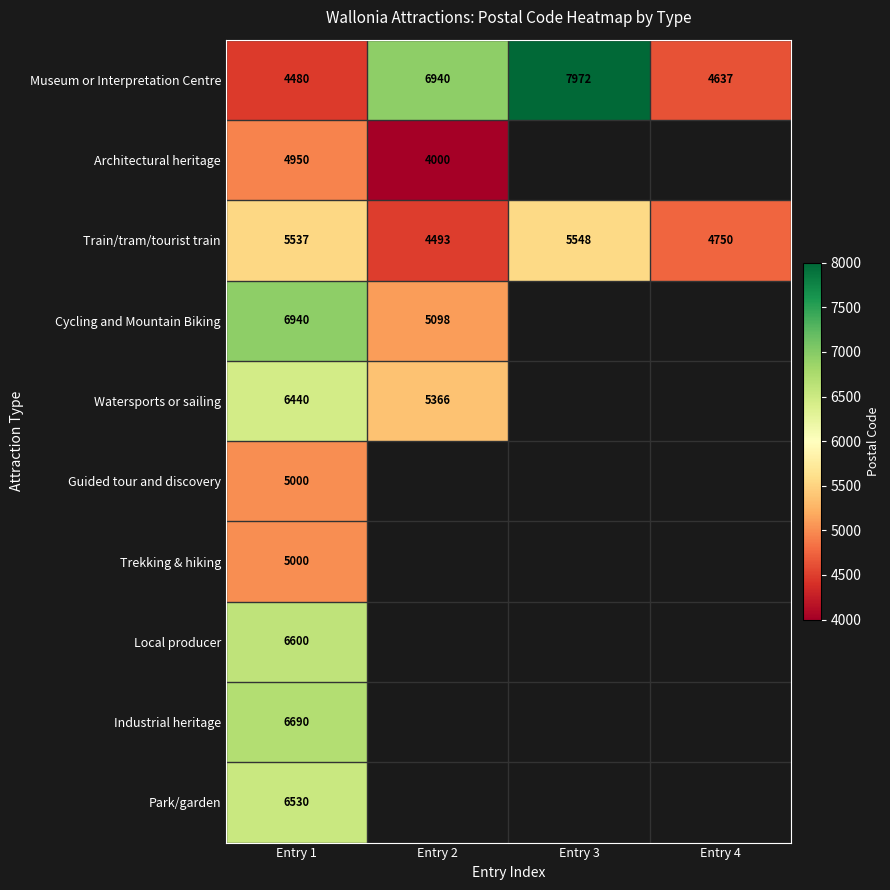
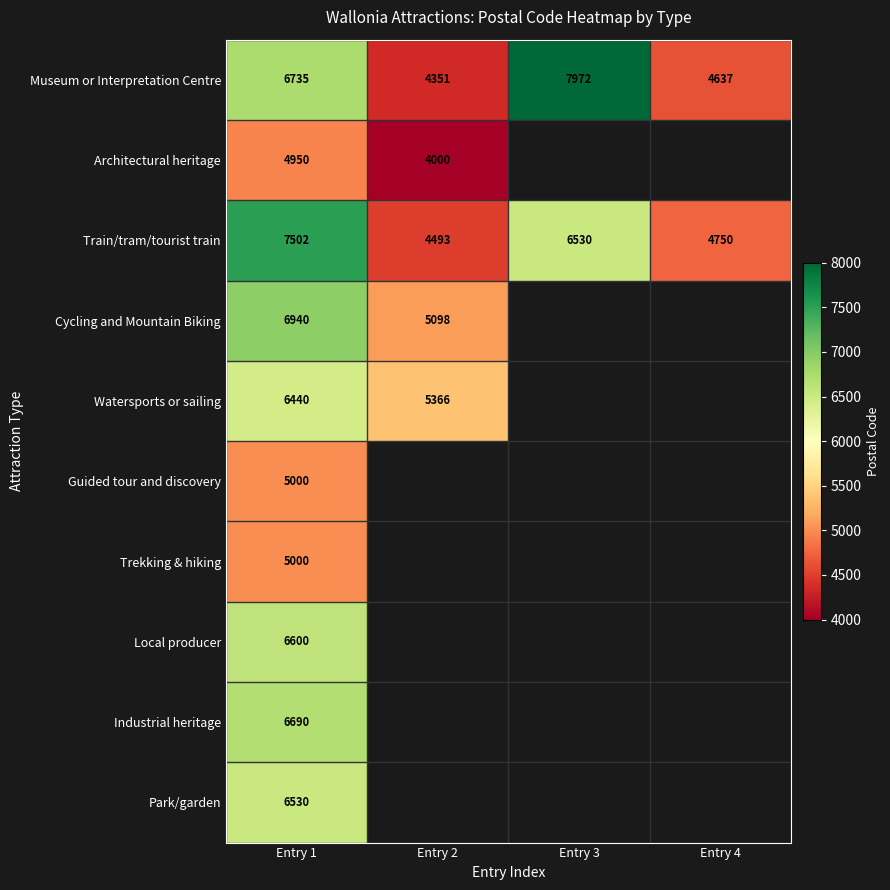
  {
    "Museum or Interpretation Centre": {
-     "Entry 1": 4480,
-     "Entry 2": 6940,
+     "Entry 1": 6735,
+     "Entry 2": 4351,
      "Entry 3": 7972,
      "Entry 4": 4637
    },
    "Architectural heritage": {
      "Entry 1": 4950,
      "Entry 2": 4000
    },
    "Train/tram/tourist train": {
-     "Entry 1": 5537,
+     "Entry 1": 7502,
      "Entry 2": 4493,
-     "Entry 3": 5548,
+     "Entry 3": 6530,
      "Entry 4": 4750
    },
    "Cycling and Mountain Biking": {
      "Entry 1": 6940,
      "Entry 2": 5098
    },
    "Watersports or sailing": {
      "Entry 1": 6440,
      "Entry 2": 5366
    },
    "Guided tour and discovery": {
      "Entry 1": 5000
    },
    "Trekking & hiking": {
      "Entry 1": 5000
    },
    "Local producer": {
      "Entry 1": 6600
    },
    "Industrial heritage": {
      "Entry 1": 6690
    },
    "Park/garden": {
      "Entry 1": 6530
    }
  }
